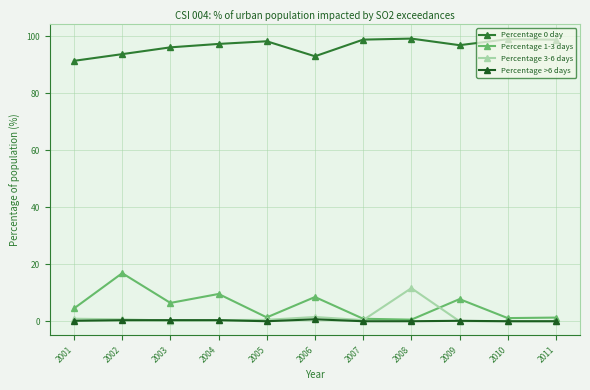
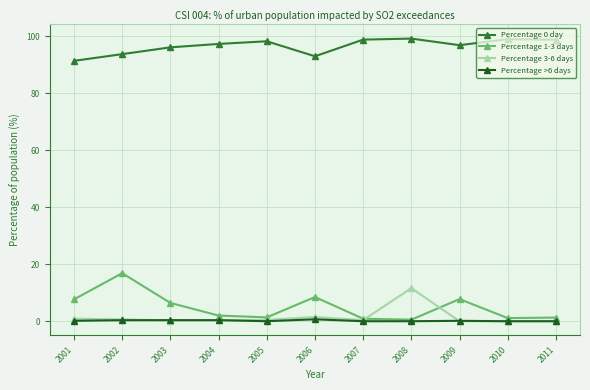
  {
    "Percentage 1-3 days": {
-     "2001": 4,
+     "2001": 8,
      "2002": 17,
      "2003": 6,
-     "2004": 10,
+     "2004": 2,
      "2006": 8,
      "2009": 8,
      "2010": 1,
      "2011": 1
    },
    "Percentage 3-6 days": {
      "2008": 12
    }
  }
